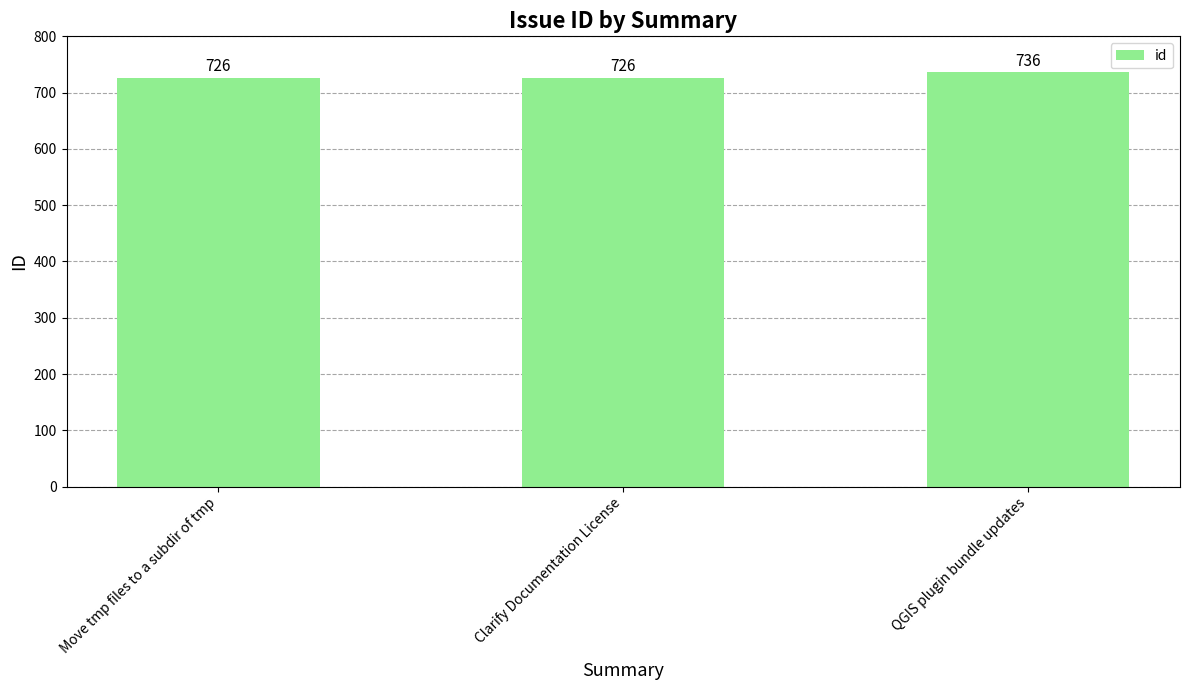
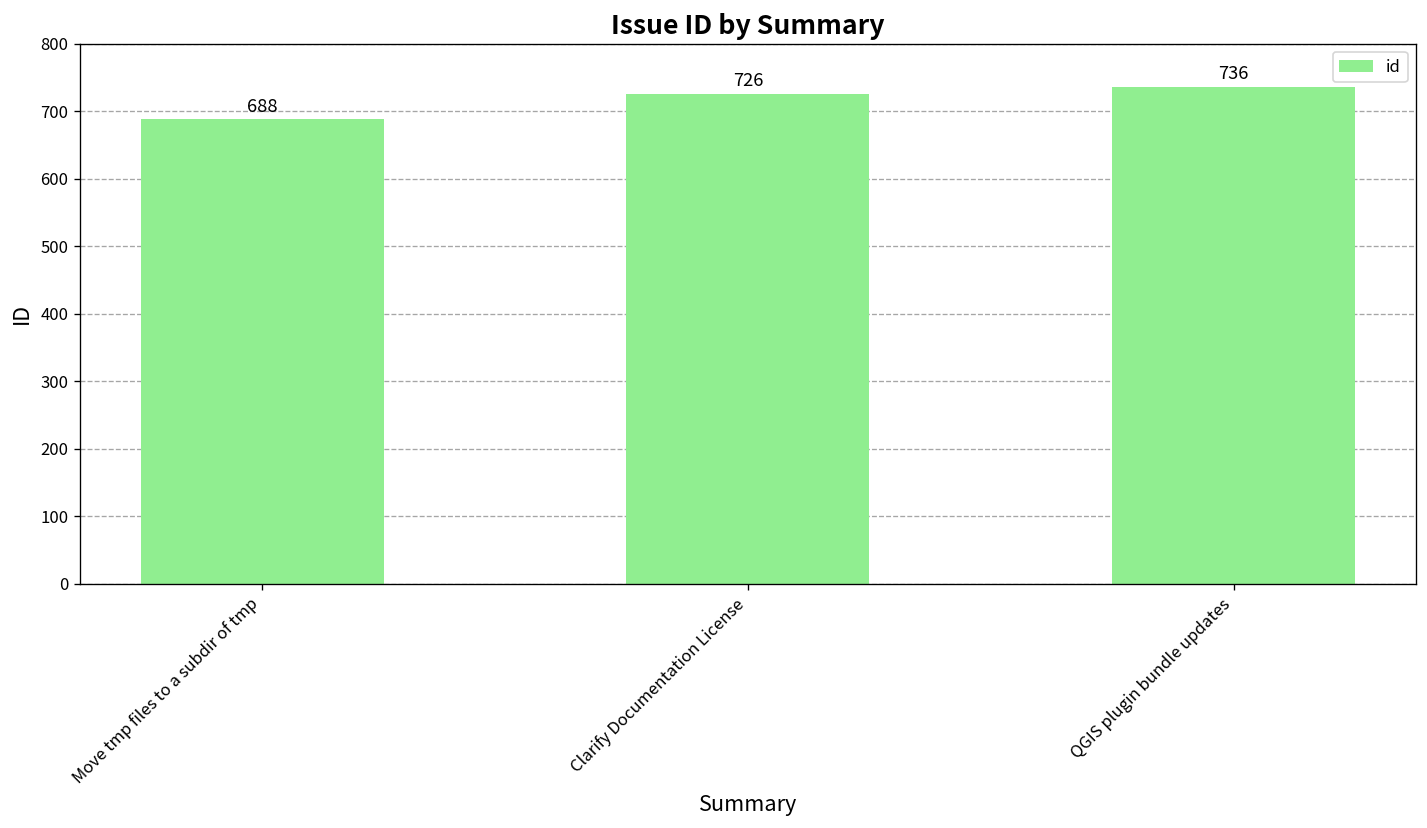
  {
-   "Move tmp files to a subdir of tmp": 726,
+   "Move tmp files to a subdir of tmp": 688,
    "Clarify Documentation License": 726,
    "QGIS plugin bundle updates": 736
  }
